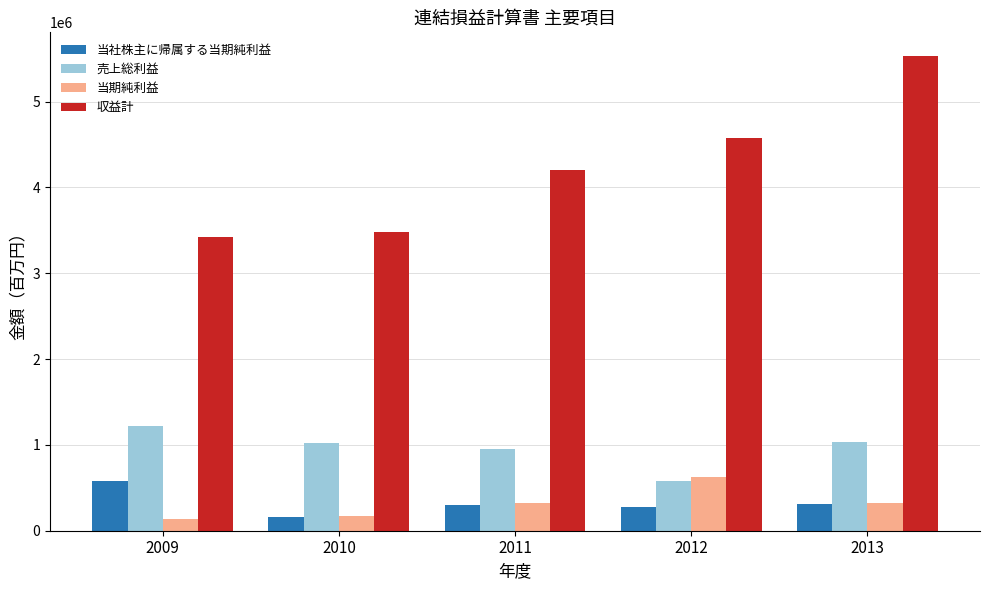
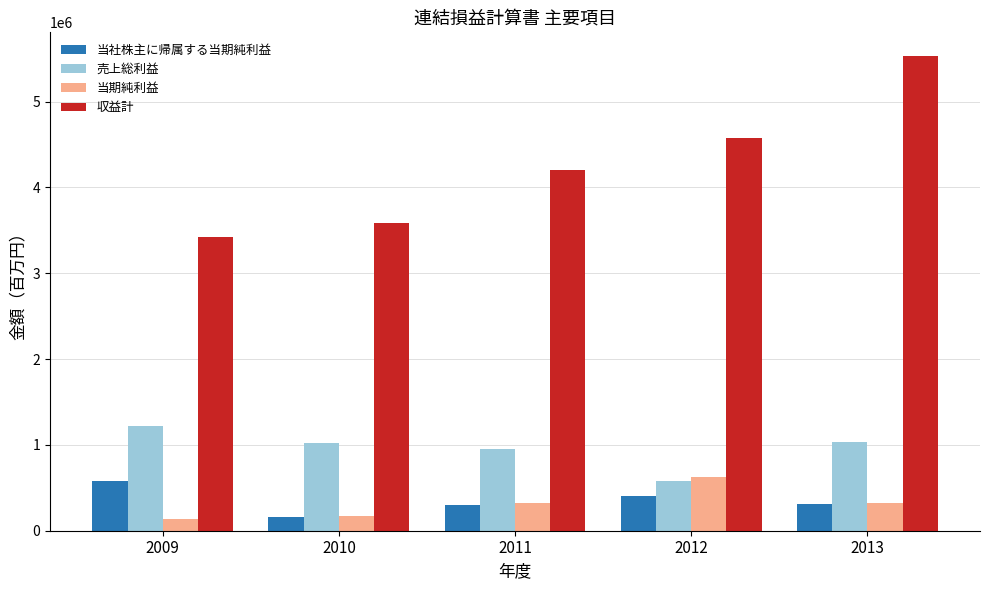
  {
    "当社株主に帰属する当期純利益": {
      "2009": 600000,
      "2010": 200000,
      "2011": 300000,
-     "2012": 300000,
+     "2012": 400000,
      "2013": 300000
    },
    "売上総利益": {
      "2009": 1200000,
      "2010": 1000000,
      "2011": 1000000,
      "2012": 600000,
      "2013": 1000000
    },
    "当期純利益": {
      "2009": 100000,
      "2010": 200000,
      "2011": 300000,
      "2012": 600000,
      "2013": 300000
    },
    "収益計": {
      "2009": 3400000,
-     "2010": 3500000,
+     "2010": 3600000,
      "2011": 4200000,
      "2012": 4600000,
      "2013": 5500000
    }
  }
